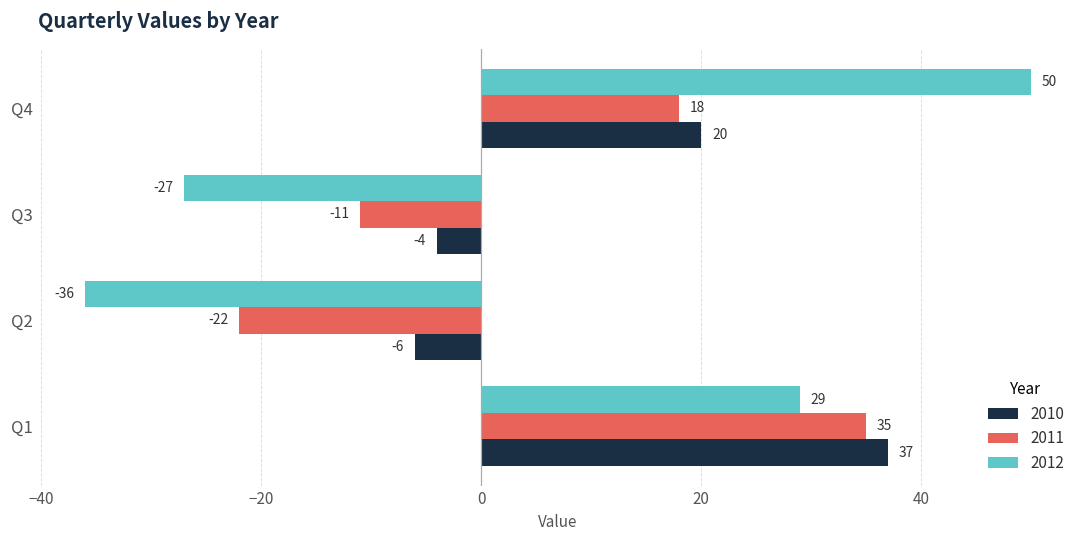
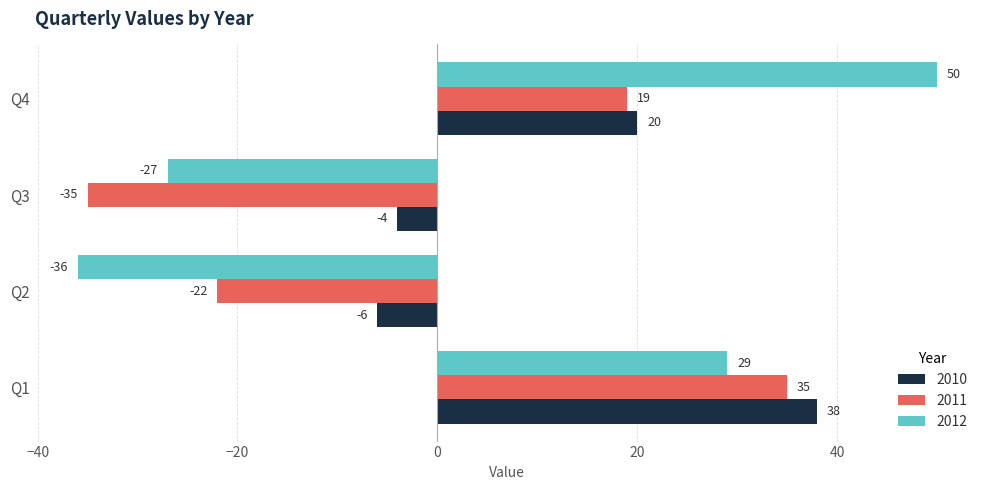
  {
    "2010": {
      "Q4": 20,
      "Q3": -4,
      "Q2": -6,
-     "Q1": 37
+     "Q1": 38
    },
    "2011": {
-     "Q4": 18,
-     "Q3": -11,
+     "Q4": 19,
+     "Q3": -35,
      "Q2": -22,
      "Q1": 35
    },
    "2012": {
      "Q4": 50,
      "Q3": -27,
      "Q2": -36,
      "Q1": 29
    }
  }
